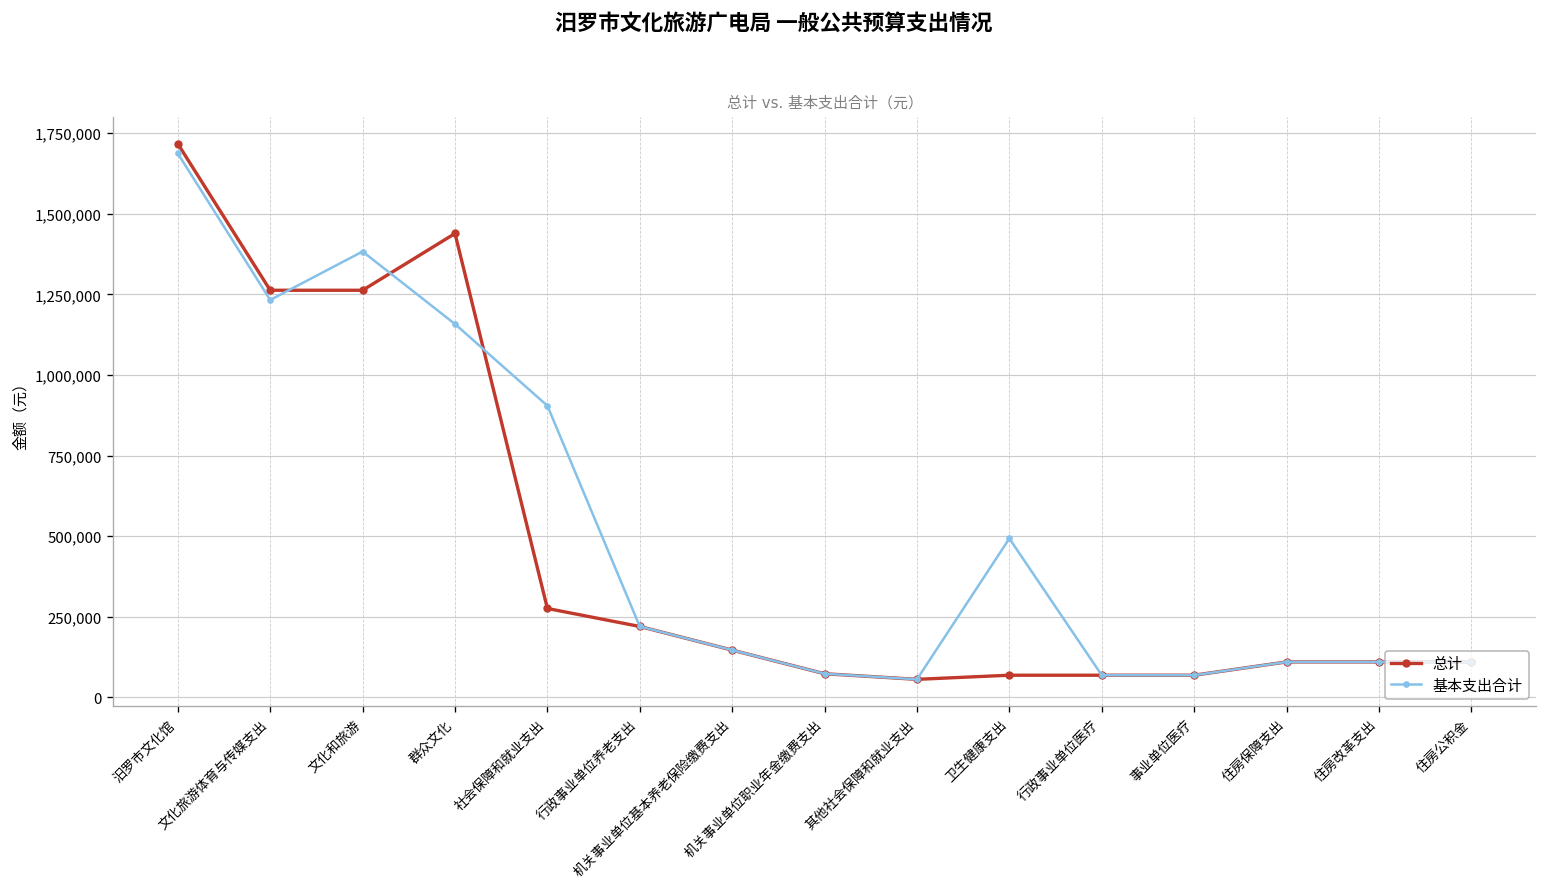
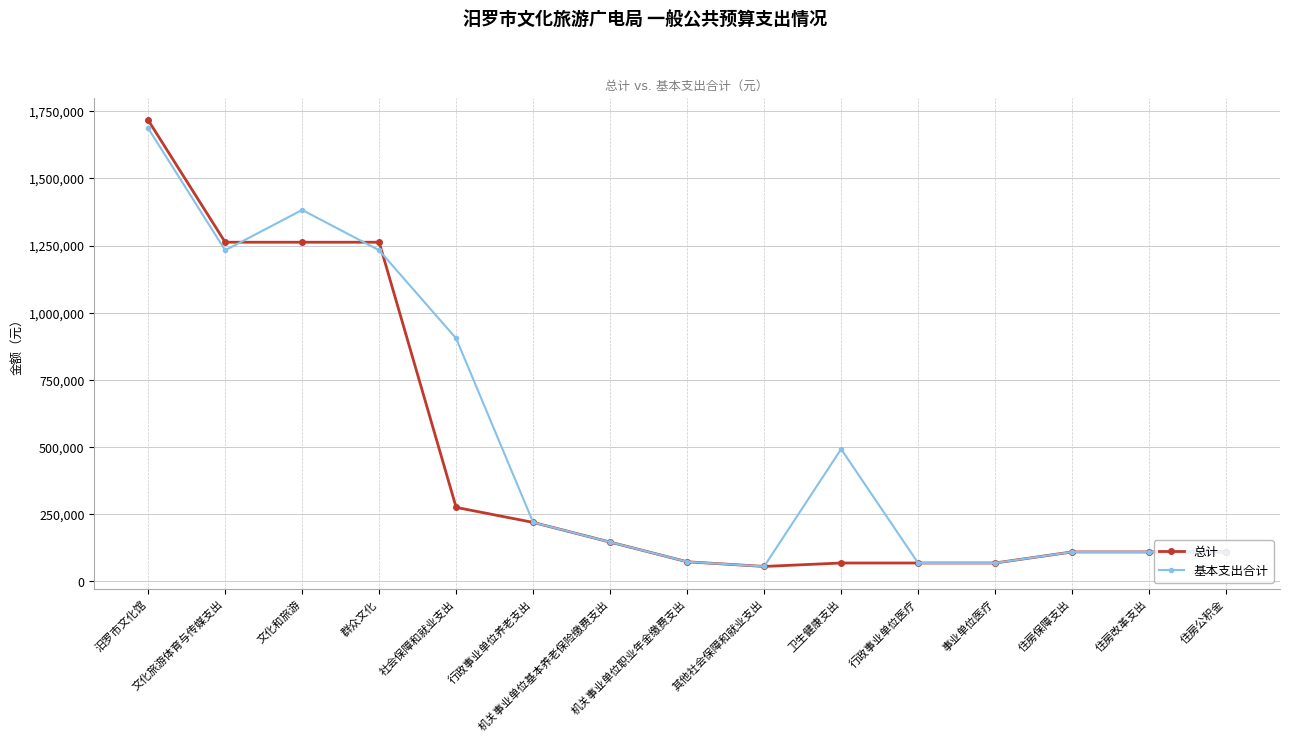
  {
    "总计": {
      "汨罗市文化馆": "1,720,000",
      "文化旅游体育与传媒支出": "1,260,000",
      "文化和旅游": "1,260,000",
-     "群众文化": "1,440,000",
+     "群众文化": "1,260,000",
      "社会保障和就业支出": "280,000",
      "卫生健康支出": "70,000"
    },
    "基本支出合计": {
      "汨罗市文化馆": "1,690,000",
      "文化旅游体育与传媒支出": "1,230,000",
      "文化和旅游": "1,380,000",
-     "群众文化": "1,160,000",
+     "群众文化": "1,230,000",
      "社会保障和就业支出": "900,000",
      "卫生健康支出": "490,000"
    }
  }
